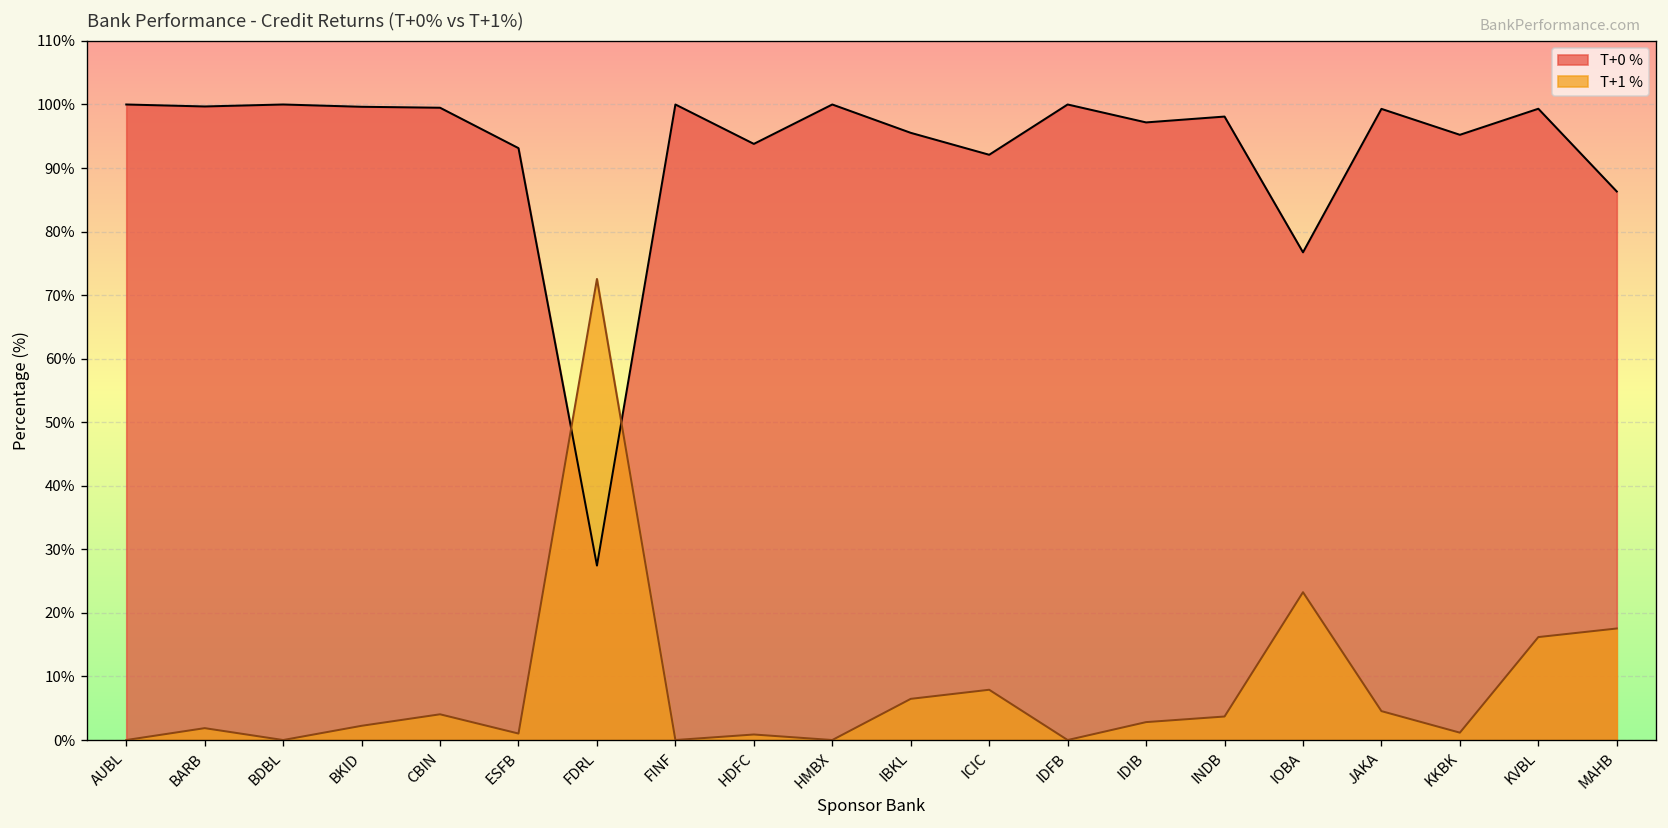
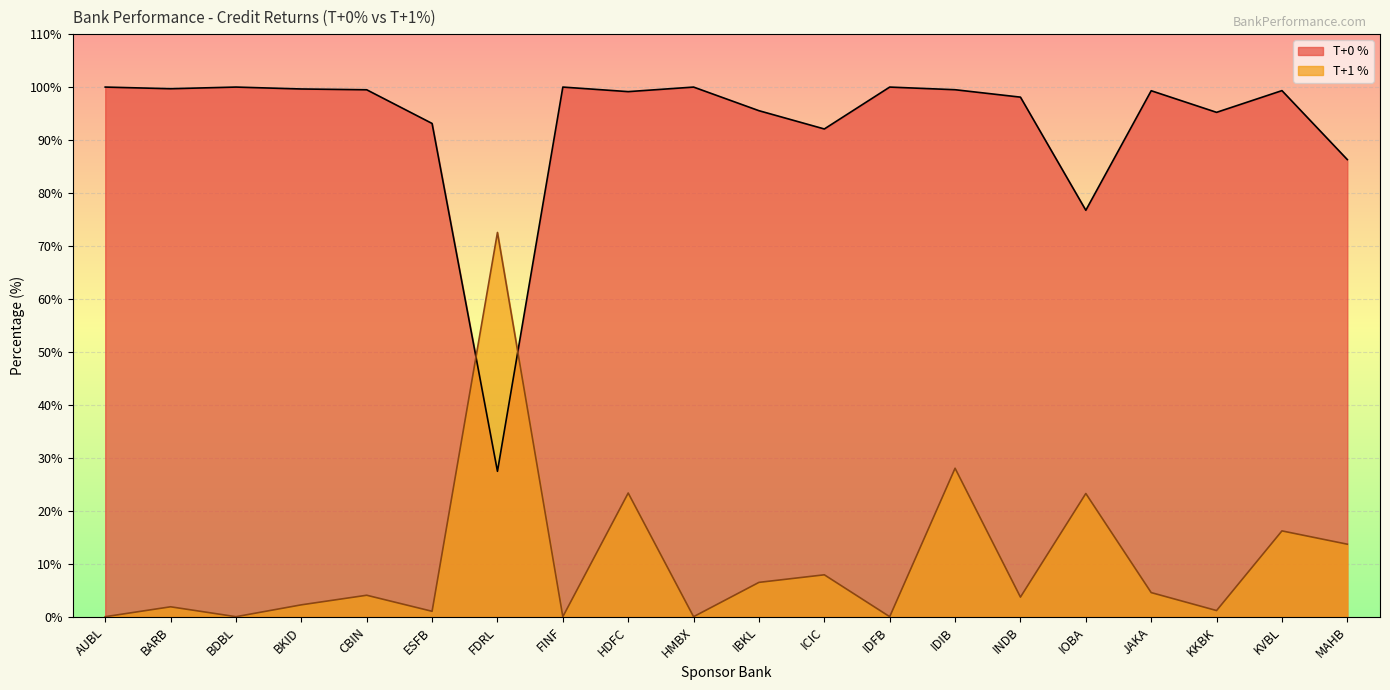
  {
    "T+0 %": {
      "AUBL": "100%",
      "BARB": "100%",
      "BDBL": "100%",
      "BKID": "100%",
      "CBIN": "99%",
      "ESFB": "93%",
      "FDRL": "27%",
      "FINF": "100%",
-     "HDFC": "94%",
+     "HDFC": "99%",
      "HMBX": "100%",
      "IBKL": "96%",
      "ICIC": "92%",
      "IDFB": "100%",
-     "IDIB": "97%",
+     "IDIB": "100%",
      "INDB": "98%",
      "IOBA": "77%",
      "JAKA": "99%",
      "KKBK": "95%",
      "KVBL": "99%",
      "MAHB": "86%"
    },
    "T+1 %": {
      "AUBL": "0%",
      "BARB": "2%",
      "BDBL": "0%",
      "BKID": "2%",
      "CBIN": "4%",
      "ESFB": "1%",
      "FDRL": "73%",
      "FINF": "0%",
-     "HDFC": "1%",
+     "HDFC": "23%",
      "HMBX": "0%",
      "IBKL": "6%",
      "ICIC": "8%",
      "IDFB": "0%",
-     "IDIB": "3%",
+     "IDIB": "28%",
      "INDB": "4%",
      "IOBA": "23%",
      "JAKA": "5%",
      "KKBK": "1%",
      "KVBL": "16%",
-     "MAHB": "18%"
+     "MAHB": "14%"
    }
  }
